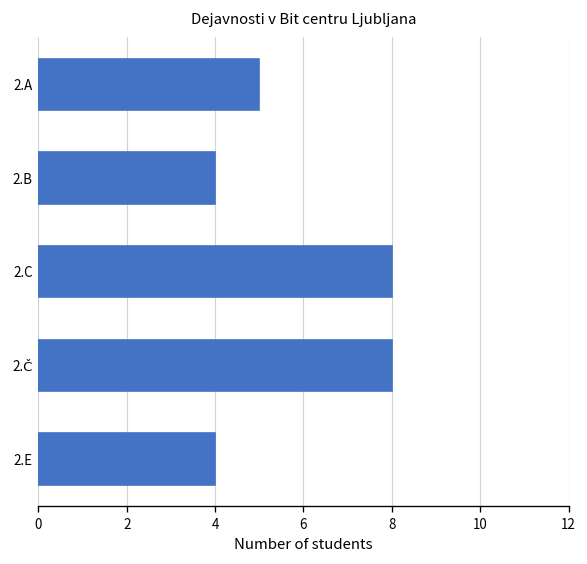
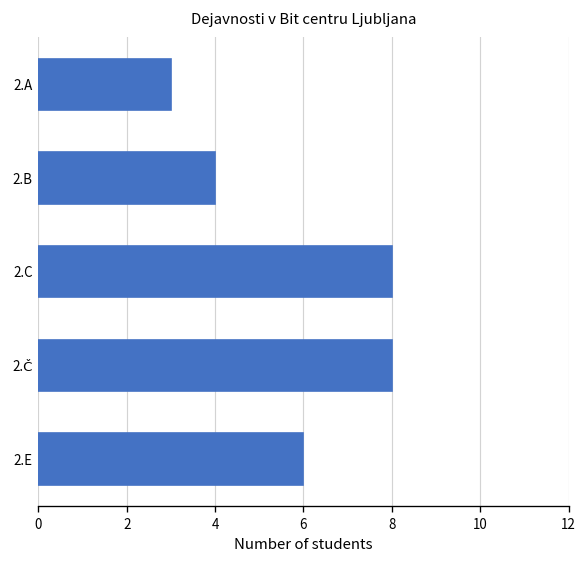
  {
-   "2.A": 5,
+   "2.A": 3,
    "2.B": 4,
    "2.C": 8,
    "2.Č": 8,
-   "2.E": 4
+   "2.E": 6
  }
